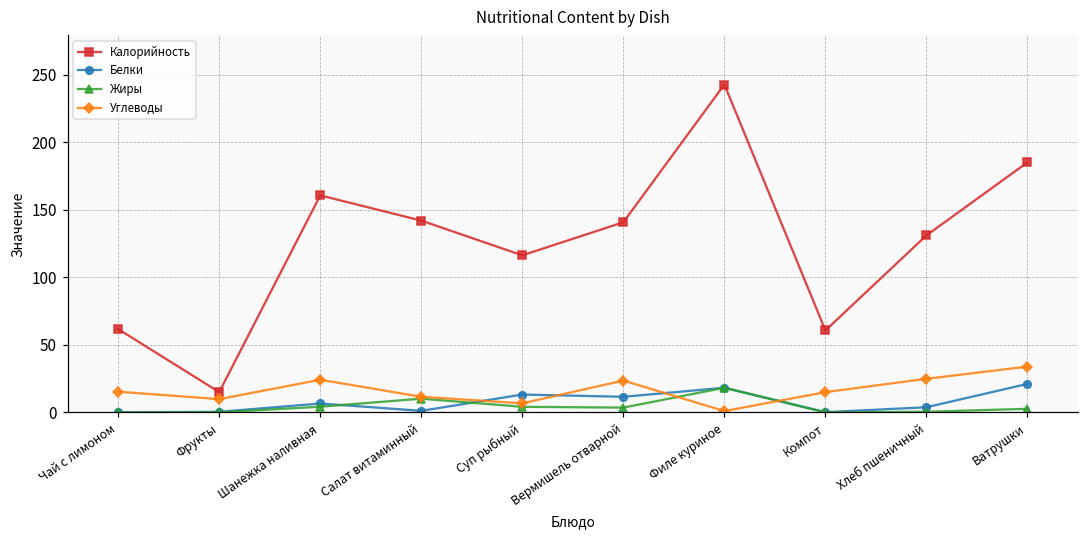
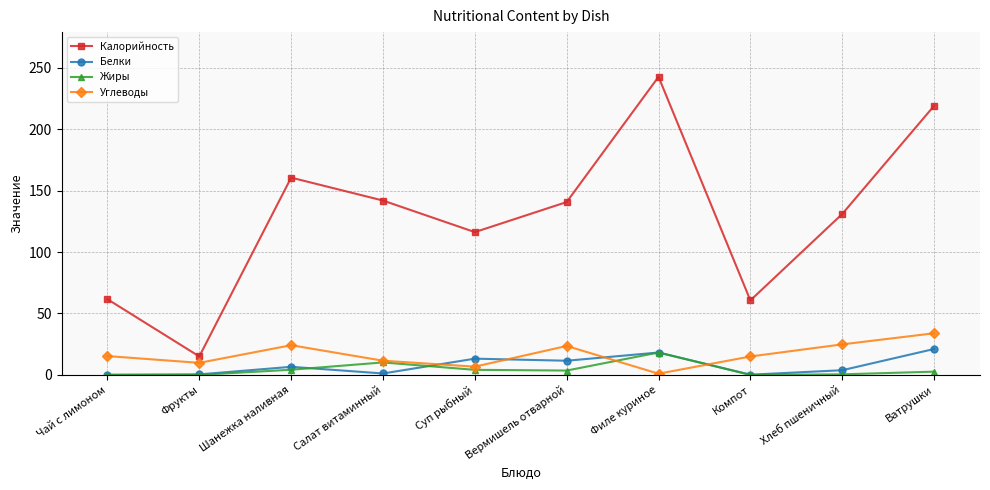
  {
    "Калорийность": {
      "Чай с лимоном": 62,
      "Фрукты": 15,
      "Шанежка наливная": 161,
      "Салат витаминный": 142,
      "Суп рыбный": 116,
      "Вермишель отварной": 141,
      "Филе куриное": 243,
      "Компот": 61,
      "Хлеб пшеничный": 131,
-     "Ватрушки": 185
+     "Ватрушки": 219
    },
    "Белки": {
      "Шанежка наливная": 7,
      "Салат витаминный": 1,
      "Суп рыбный": 13,
      "Вермишель отварной": 12,
      "Хлеб пшеничный": 4,
      "Ватрушки": 21
    },
    "Жиры": {
      "Шанежка наливная": 4,
      "Суп рыбный": 4,
      "Вермишель отварной": 4,
      "Хлеб пшеничный": 0,
      "Ватрушки": 3
    },
    "Углеводы": {
      "Чай с лимоном": 15,
      "Фрукты": 10,
      "Шанежка наливная": 24,
      "Суп рыбный": 7,
      "Вермишель отварной": 24,
      "Филе куриное": 1,
      "Компот": 15,
      "Хлеб пшеничный": 25,
      "Ватрушки": 34
    }
  }
